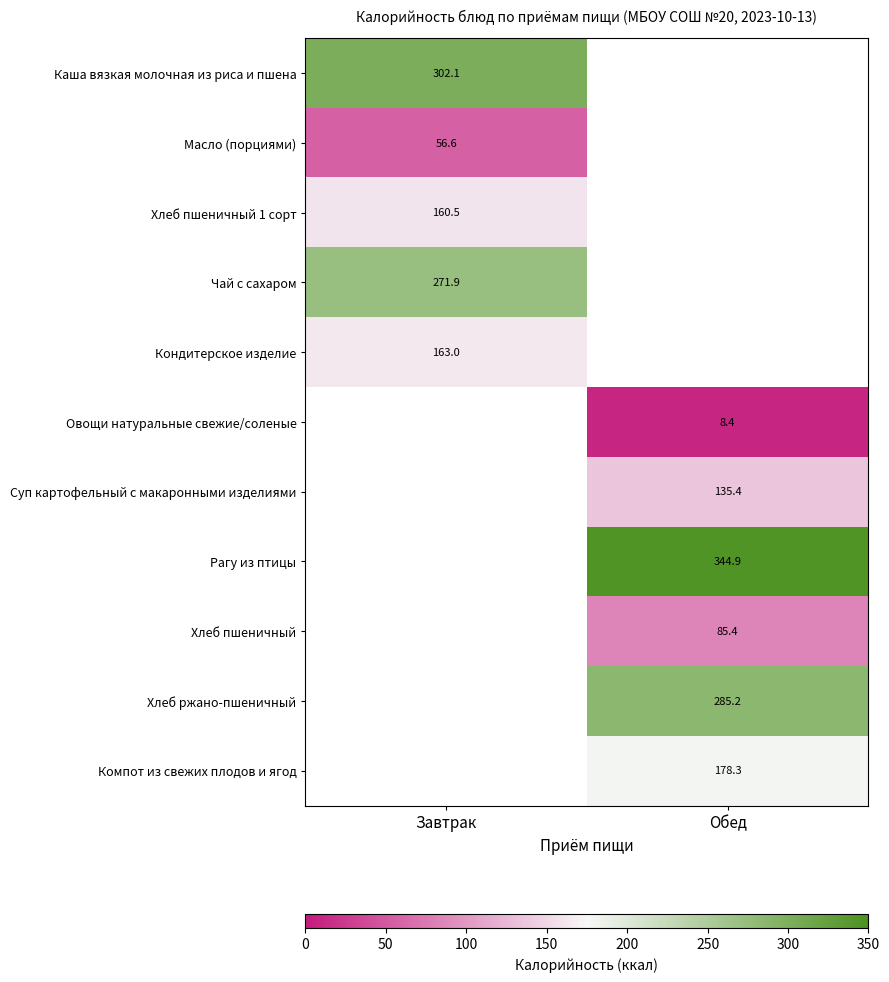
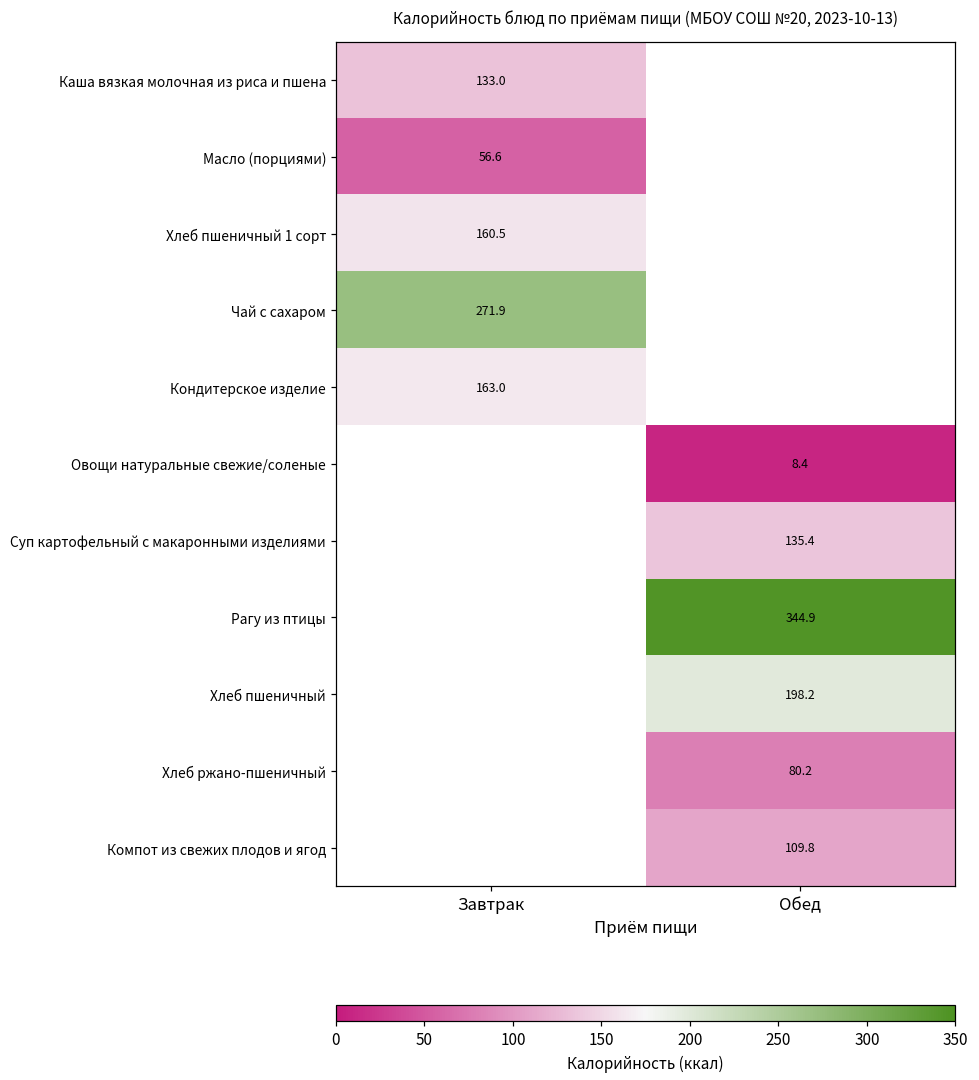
  {
    "Каша вязкая молочная из риса и пшена": {
-     "Завтрак": 302.1
+     "Завтрак": 133.0
    },
    "Масло (порциями)": {
      "Завтрак": 56.6
    },
    "Хлеб пшеничный 1 сорт": {
      "Завтрак": 160.5
    },
    "Чай с сахаром": {
      "Завтрак": 271.9
    },
    "Кондитерское изделие": {
      "Завтрак": 163.0
    },
    "Овощи натуральные свежие/соленые": {
      "Обед": 8.4
    },
    "Суп картофельный с макаронными изделиями": {
      "Обед": 135.4
    },
    "Рагу из птицы": {
      "Обед": 344.9
    },
    "Хлеб пшеничный": {
-     "Обед": 85.4
+     "Обед": 198.2
    },
    "Хлеб ржано-пшеничный": {
-     "Обед": 285.2
+     "Обед": 80.2
    },
    "Компот из свежих плодов и ягод": {
-     "Обед": 178.3
+     "Обед": 109.8
    }
  }
